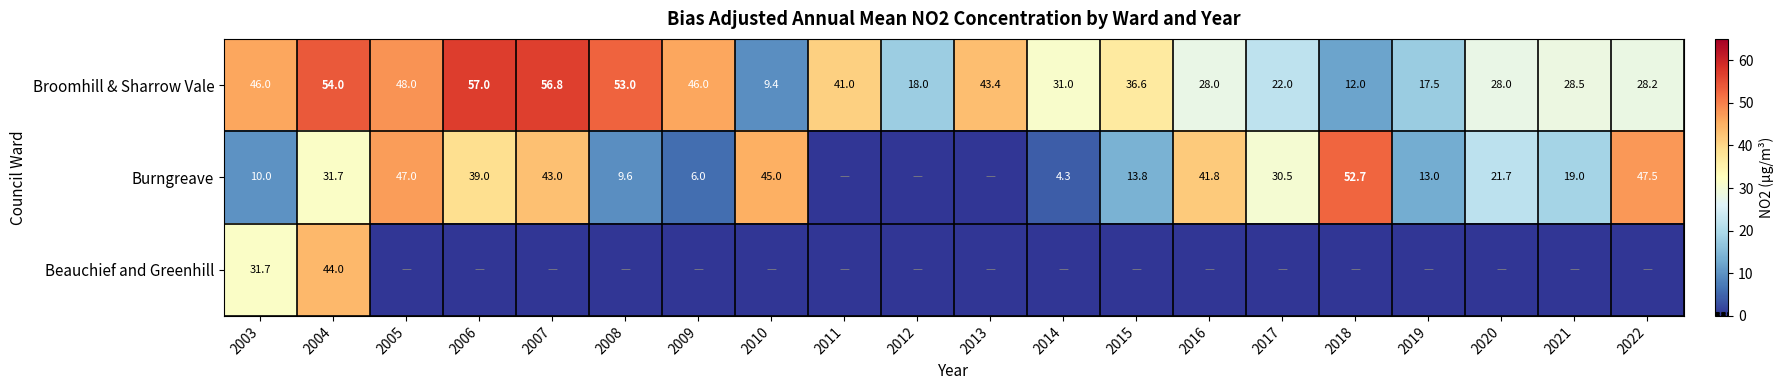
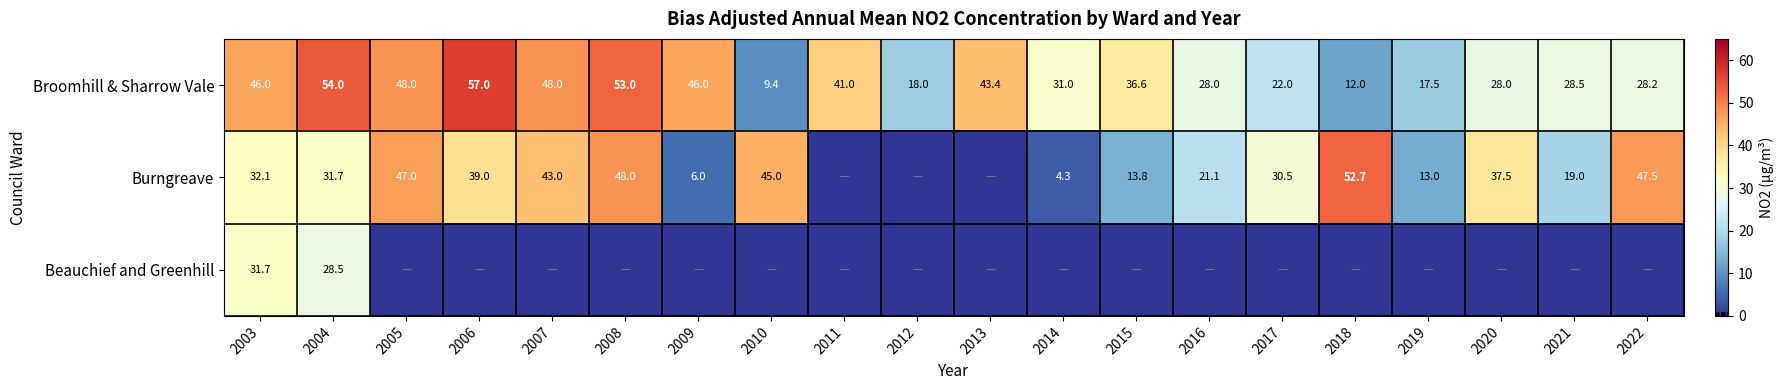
  {
    "Broomhill & Sharrow Vale": {
      "2003": 46.0,
      "2004": 54.0,
      "2005": 48.0,
      "2006": 57.0,
-     "2007": 56.8,
+     "2007": 48.0,
      "2008": 53.0,
      "2009": 46.0,
      "2010": 9.4,
      "2011": 41.0,
      "2012": 18.0,
      "2013": 43.4,
      "2014": 31.0,
      "2015": 36.6,
      "2016": 28.0,
      "2017": 22.0,
      "2018": 12.0,
      "2019": 17.5,
      "2020": 28.0,
      "2021": 28.5,
      "2022": 28.2
    },
    "Burngreave": {
-     "2003": 10.0,
+     "2003": 32.1,
      "2004": 31.7,
      "2005": 47.0,
      "2006": 39.0,
      "2007": 43.0,
-     "2008": 9.6,
+     "2008": 48.0,
      "2009": 6.0,
      "2010": 45.0,
      "2014": 4.3,
      "2015": 13.8,
-     "2016": 41.8,
+     "2016": 21.1,
      "2017": 30.5,
      "2018": 52.7,
      "2019": 13.0,
-     "2020": 21.7,
+     "2020": 37.5,
      "2021": 19.0,
      "2022": 47.5
    },
    "Beauchief and Greenhill": {
      "2003": 31.7,
-     "2004": 44.0
+     "2004": 28.5
    }
  }
